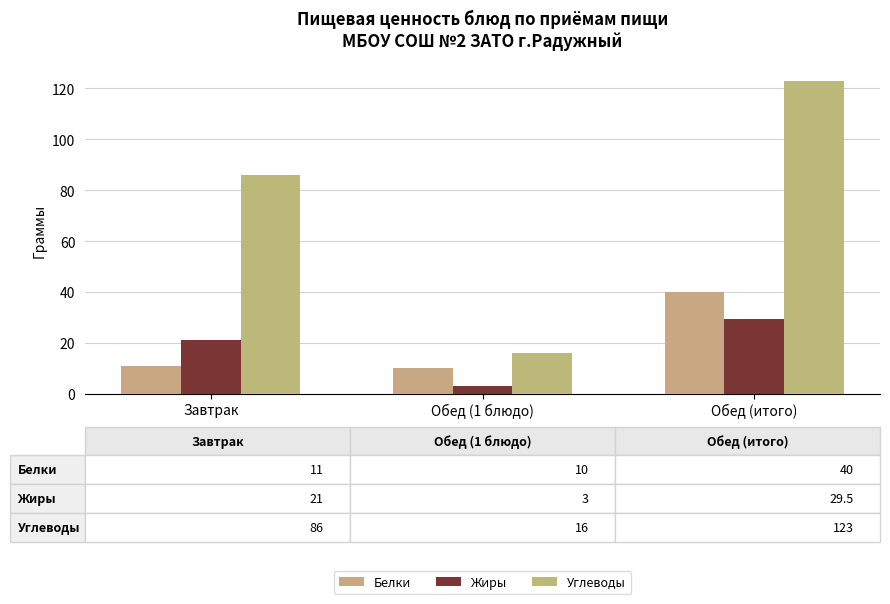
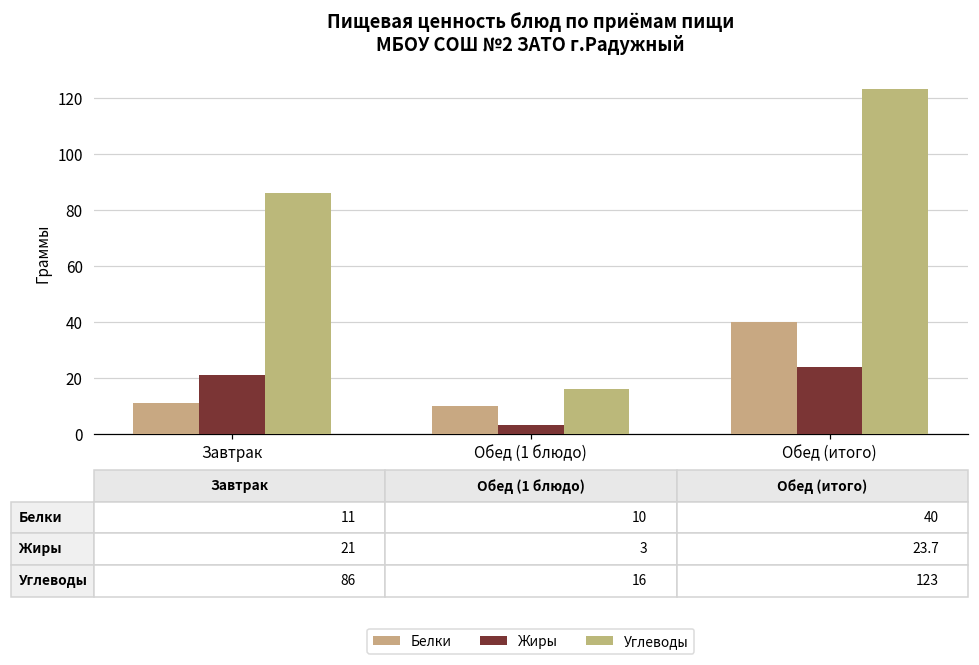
  {
    "Жиры": {
-     "Обед (итого)": 29.5
+     "Обед (итого)": 23.7
    }
  }
